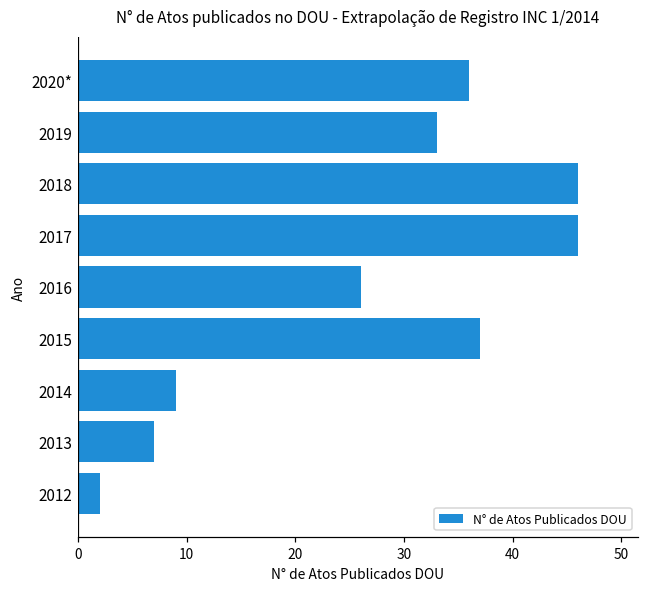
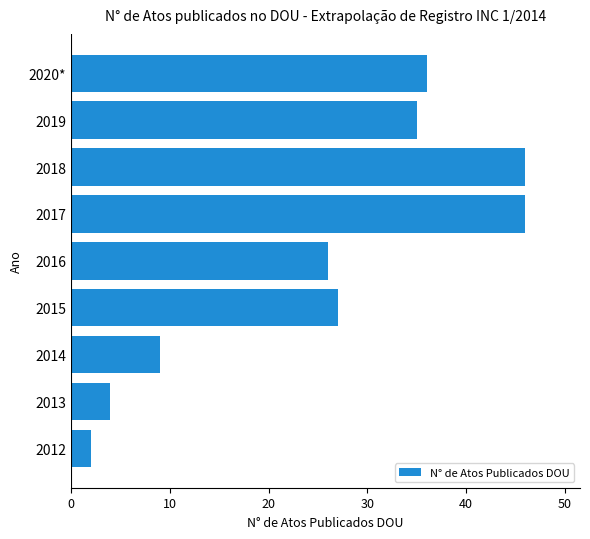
  {
    "2020*": 36,
-   "2019": 33,
+   "2019": 35,
    "2018": 46,
    "2017": 46,
    "2016": 26,
-   "2015": 37,
+   "2015": 27,
    "2014": 9,
-   "2013": 7,
+   "2013": 4,
    "2012": 2
  }
